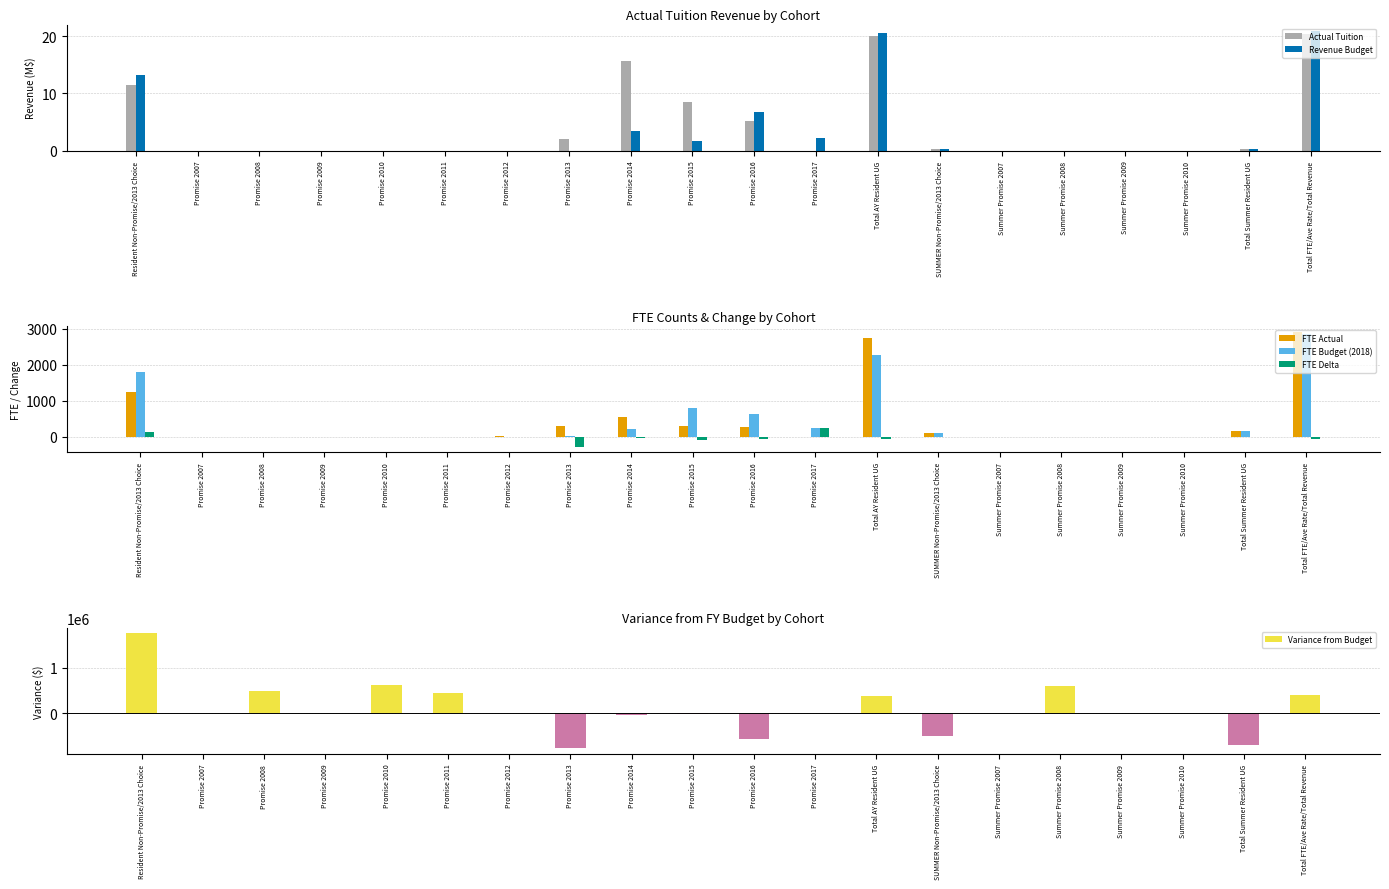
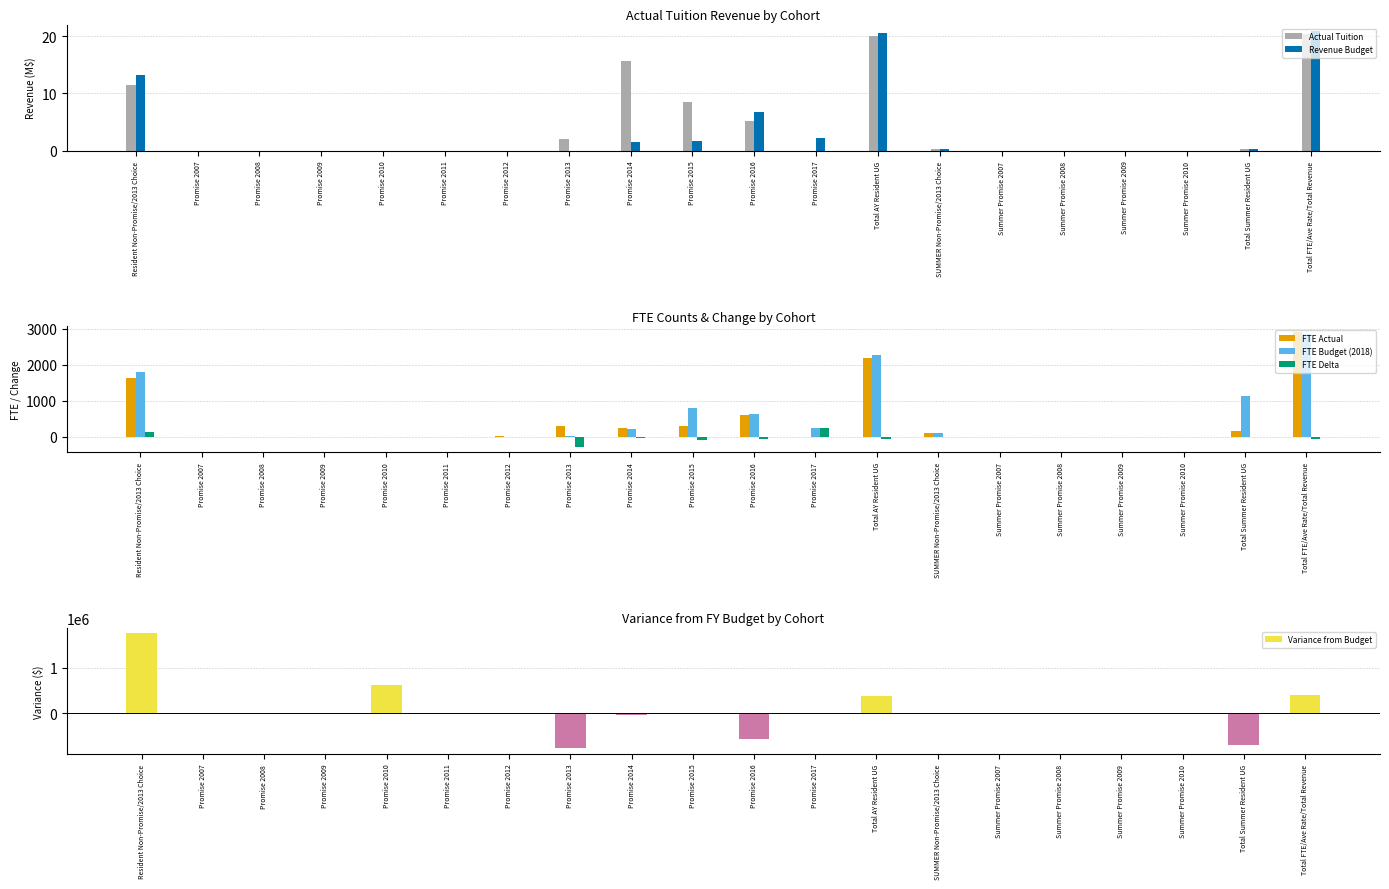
  {
    "Actual Tuition Revenue by Cohort": {
      "Actual Tuition": {
        "Resident Non-Promise/2013 Choice": 11,
        "Promise 2007": 0,
        "Promise 2008": 0,
        "Promise 2009": 0,
        "Promise 2011": 0,
        "Promise 2013": 2,
        "Promise 2014": 16,
        "Promise 2015": 9,
        "Promise 2016": 5,
        "Promise 2017": 0,
        "Total AY Resident UG": 20,
        "Summer Promise 2007": 0,
        "Summer Promise 2008": 0,
        "Summer Promise 2009": 0
      },
      "Revenue Budget": {
        "Resident Non-Promise/2013 Choice": 13,
        "Promise 2007": 0,
        "Promise 2008": 0,
        "Promise 2009": 0,
        "Promise 2010": 0,
        "Promise 2011": 0,
-       "Promise 2014": 4,
+       "Promise 2014": 2,
        "Promise 2015": 2,
        "Promise 2016": 7,
        "Promise 2017": 2,
        "Total AY Resident UG": 21,
        "Summer Promise 2007": 0,
        "Summer Promise 2008": 0,
        "Summer Promise 2009": 0,
        "Summer Promise 2010": 0
      }
    },
    "FTE Counts & Change by Cohort": {
      "FTE Actual": {
-       "Resident Non-Promise/2013 Choice": 1300,
+       "Resident Non-Promise/2013 Choice": 1600,
        "Promise 2007": 0,
        "Promise 2008": 0,
        "Promise 2009": 0,
        "Promise 2010": 0,
        "Promise 2011": 0,
        "Promise 2013": 300,
-       "Promise 2014": 500,
+       "Promise 2014": 200,
        "Promise 2015": 300,
-       "Promise 2016": 300,
+       "Promise 2016": 600,
        "Promise 2017": 0,
-       "Total AY Resident UG": 2800,
+       "Total AY Resident UG": 2200,
        "SUMMER Non-Promise/2013 Choice": 100,
        "Summer Promise 2007": 0,
        "Summer Promise 2008": 0,
        "Summer Promise 2009": 0,
        "Summer Promise 2010": 0,
        "Total Summer Resident UG": 200
      },
      "FTE Budget (2018)": {
        "Resident Non-Promise/2013 Choice": 1800,
        "Promise 2007": 0,
        "Promise 2008": 0,
        "Promise 2009": 0,
        "Promise 2010": 0,
        "Promise 2011": 0,
        "Promise 2012": 0,
        "Promise 2014": 200,
        "Promise 2015": 800,
        "Promise 2016": 600,
        "Promise 2017": 300,
        "Total AY Resident UG": 2300,
        "SUMMER Non-Promise/2013 Choice": 100,
        "Summer Promise 2007": 0,
        "Summer Promise 2008": 0,
        "Summer Promise 2009": 0,
        "Summer Promise 2010": 0,
-       "Total Summer Resident UG": 200
+       "Total Summer Resident UG": 1100
      },
      "FTE Delta": {
        "Resident Non-Promise/2013 Choice": 100,
        "Promise 2007": 0,
        "Promise 2008": 0,
        "Promise 2009": 0,
        "Promise 2010": 0,
        "Promise 2011": 0,
        "Promise 2013": -300,
        "Promise 2015": -100,
        "Promise 2017": 300,
        "Summer Promise 2007": 0,
        "Summer Promise 2008": 0,
        "Summer Promise 2009": 0,
        "Summer Promise 2010": 0
      }
    },
    "Variance from FY Budget by Cohort": {
      "Resident Non-Promise/2013 Choice": 1800000,
      "Promise 2007": 0,
-     "Promise 2008": 500000,
+     "Promise 2008": 0,
      "Promise 2009": 0,
      "Promise 2010": 600000,
-     "Promise 2011": 400000,
+     "Promise 2011": 0,
      "Promise 2013": -800000,
      "Promise 2016": -600000,
      "Promise 2017": 0,
      "Total AY Resident UG": 400000,
-     "SUMMER Non-Promise/2013 Choice": -500000,
+     "SUMMER Non-Promise/2013 Choice": 0,
      "Summer Promise 2007": 0,
-     "Summer Promise 2008": 600000,
+     "Summer Promise 2008": 0,
      "Summer Promise 2009": 0,
      "Total Summer Resident UG": -700000,
      "Total FTE/Ave Rate/Total Revenue": 400000
    }
  }
